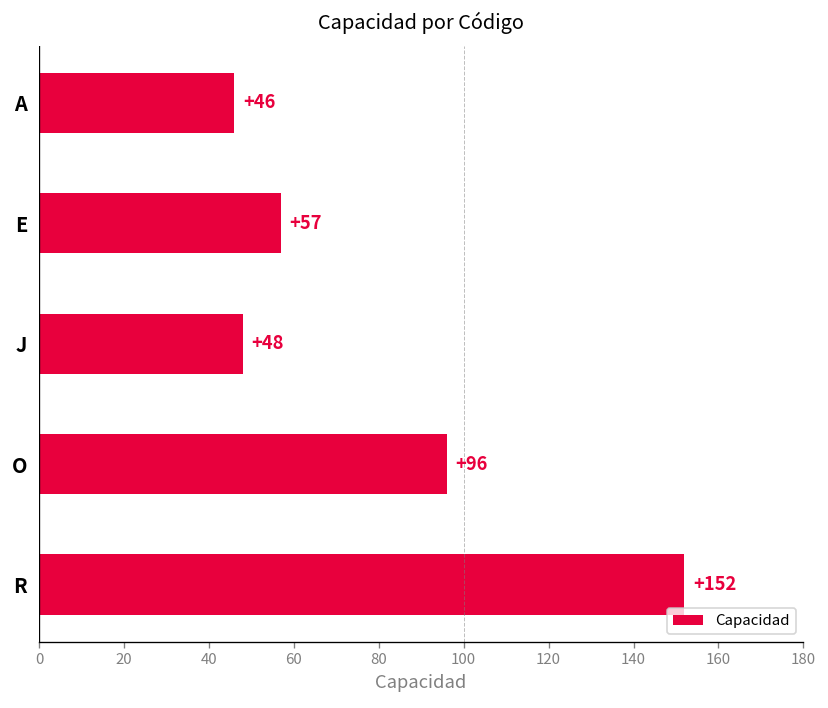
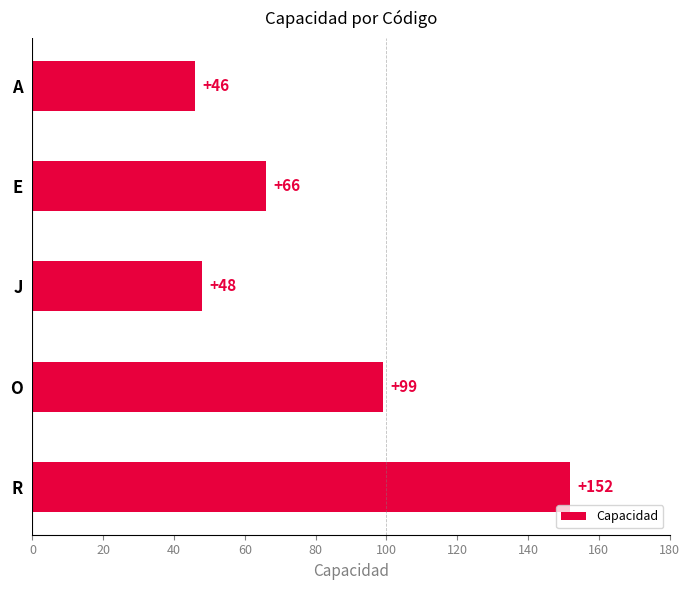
  {
    "A": "+46",
-   "E": "+57",
+   "E": "+66",
    "J": "+48",
-   "O": "+96",
+   "O": "+99",
    "R": "+152"
  }
